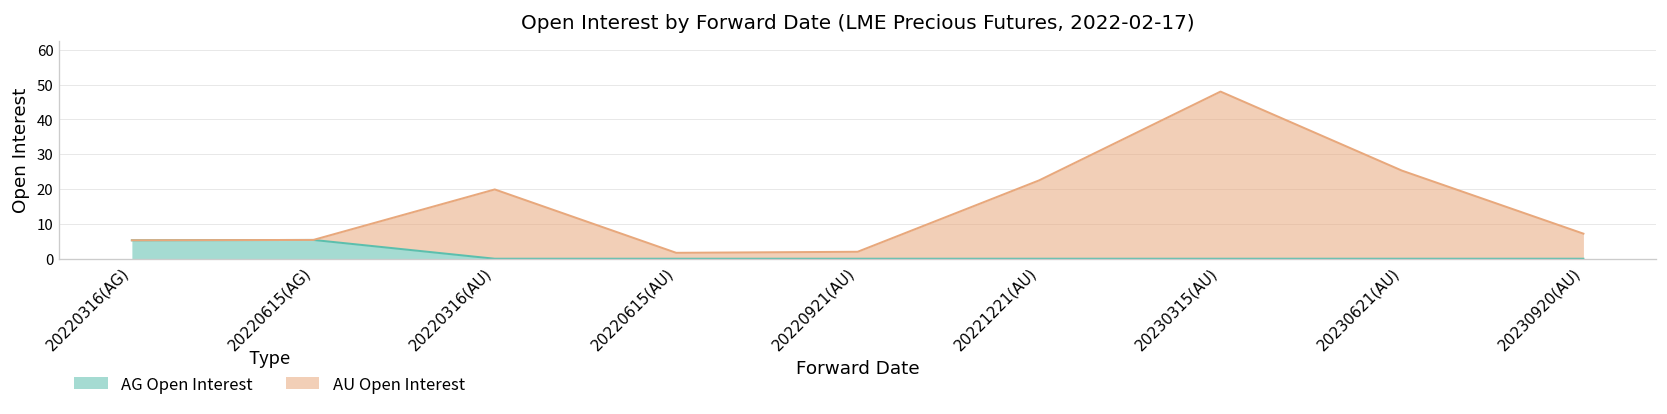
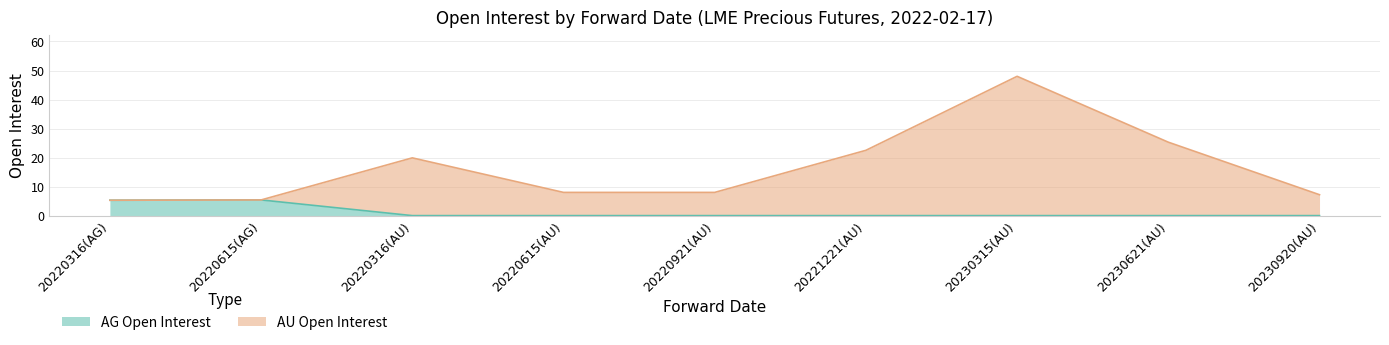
  {
    "AG Open Interest": {
      "20220316(AU)": 0,
      "20220615(AU)": 0,
      "20220921(AU)": 0,
      "20221221(AU)": 0,
      "20230315(AU)": 0,
      "20230621(AU)": 0,
      "20230920(AU)": 0
    },
    "AU Open Interest": {
      "20220316(AU)": 20,
-     "20220615(AU)": 2,
-     "20220921(AU)": 2,
+     "20220615(AU)": 8,
+     "20220921(AU)": 8,
      "20221221(AU)": 23,
      "20230315(AU)": 48,
      "20230621(AU)": 25,
      "20230920(AU)": 7
    }
  }
